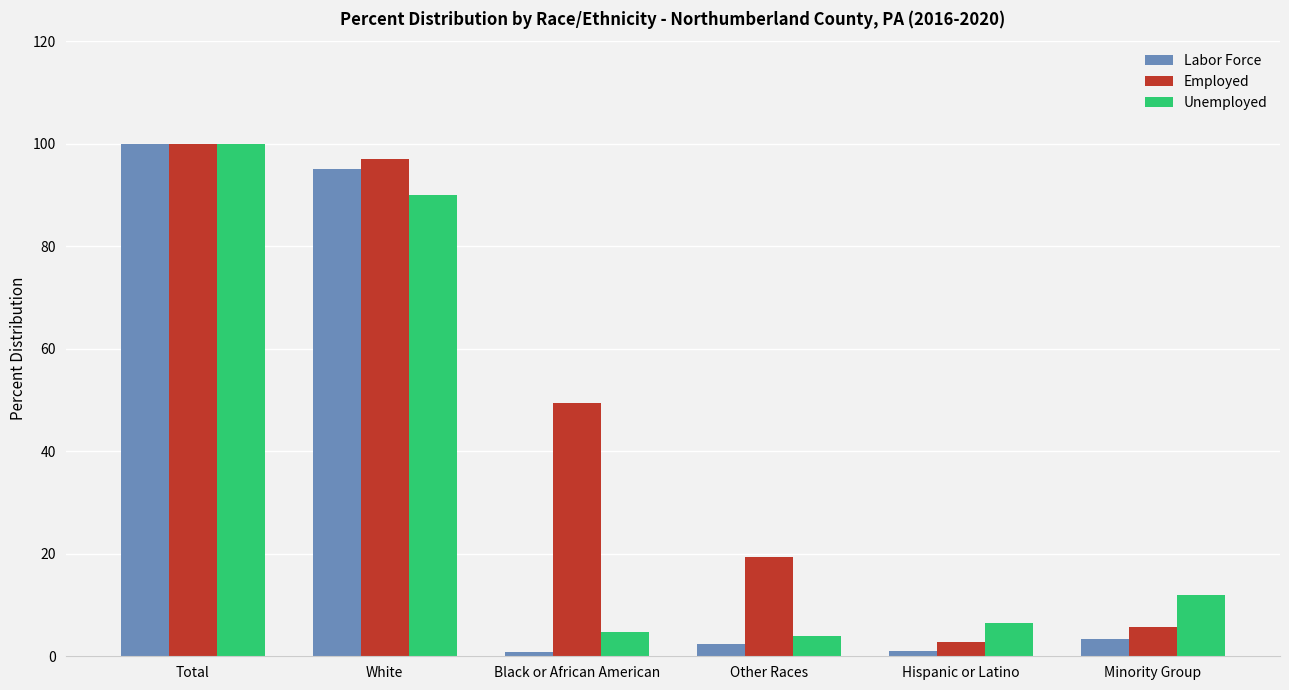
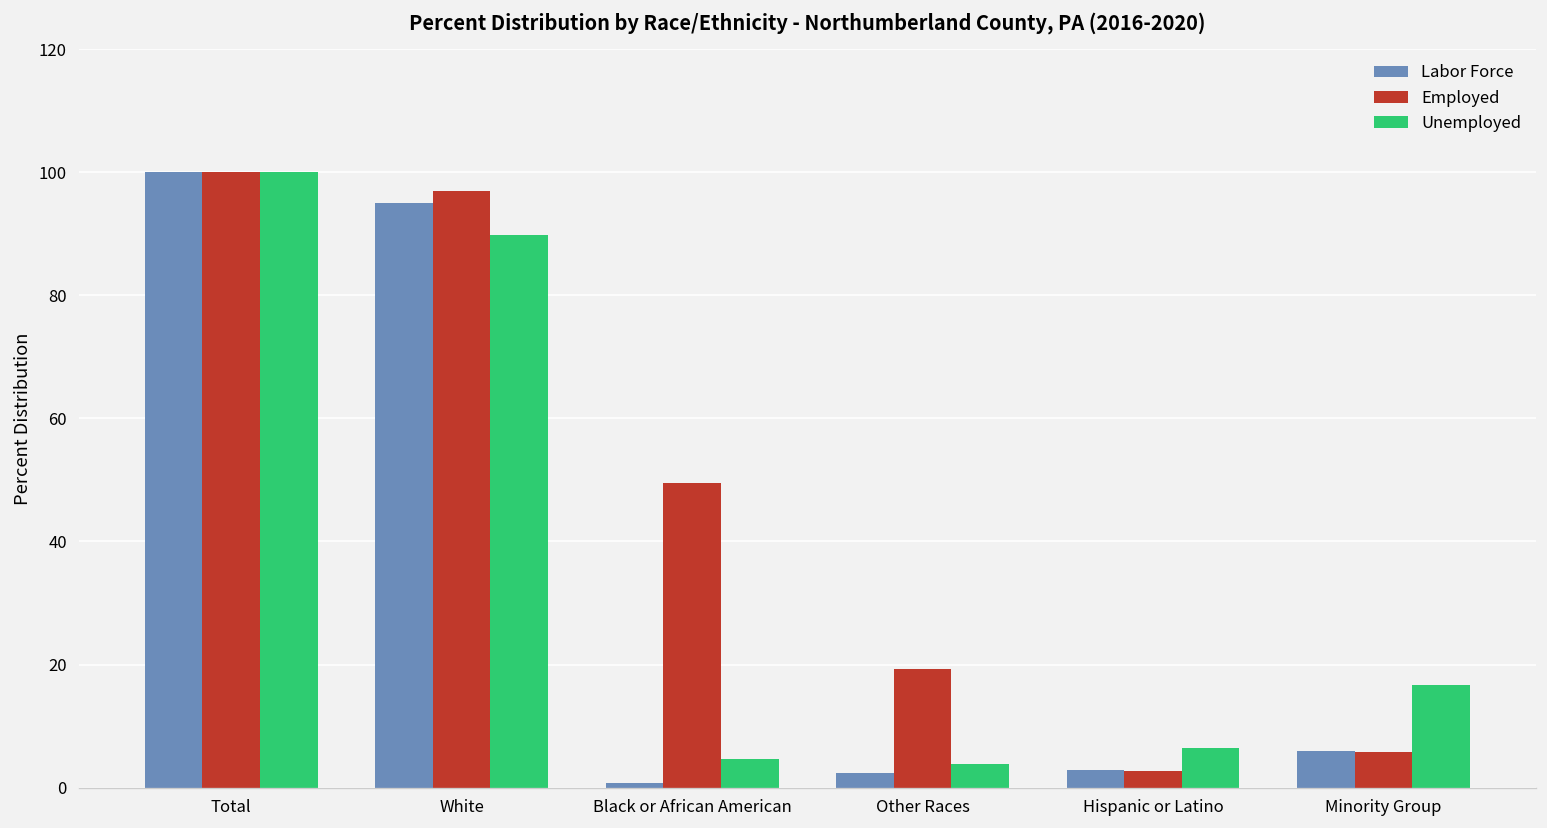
  {
    "Labor Force": {
      "Total": 100,
      "White": 95,
      "Black or African American": 1,
      "Other Races": 2,
-     "Hispanic or Latino": 1,
-     "Minority Group": 3
+     "Hispanic or Latino": 3,
+     "Minority Group": 6
    },
    "Employed": {
      "Total": 100,
      "White": 97,
      "Black or African American": 50,
      "Other Races": 19,
      "Hispanic or Latino": 3,
      "Minority Group": 6
    },
    "Unemployed": {
      "Total": 100,
      "White": 90,
      "Black or African American": 5,
      "Other Races": 4,
      "Hispanic or Latino": 6,
-     "Minority Group": 12
+     "Minority Group": 17
    }
  }
